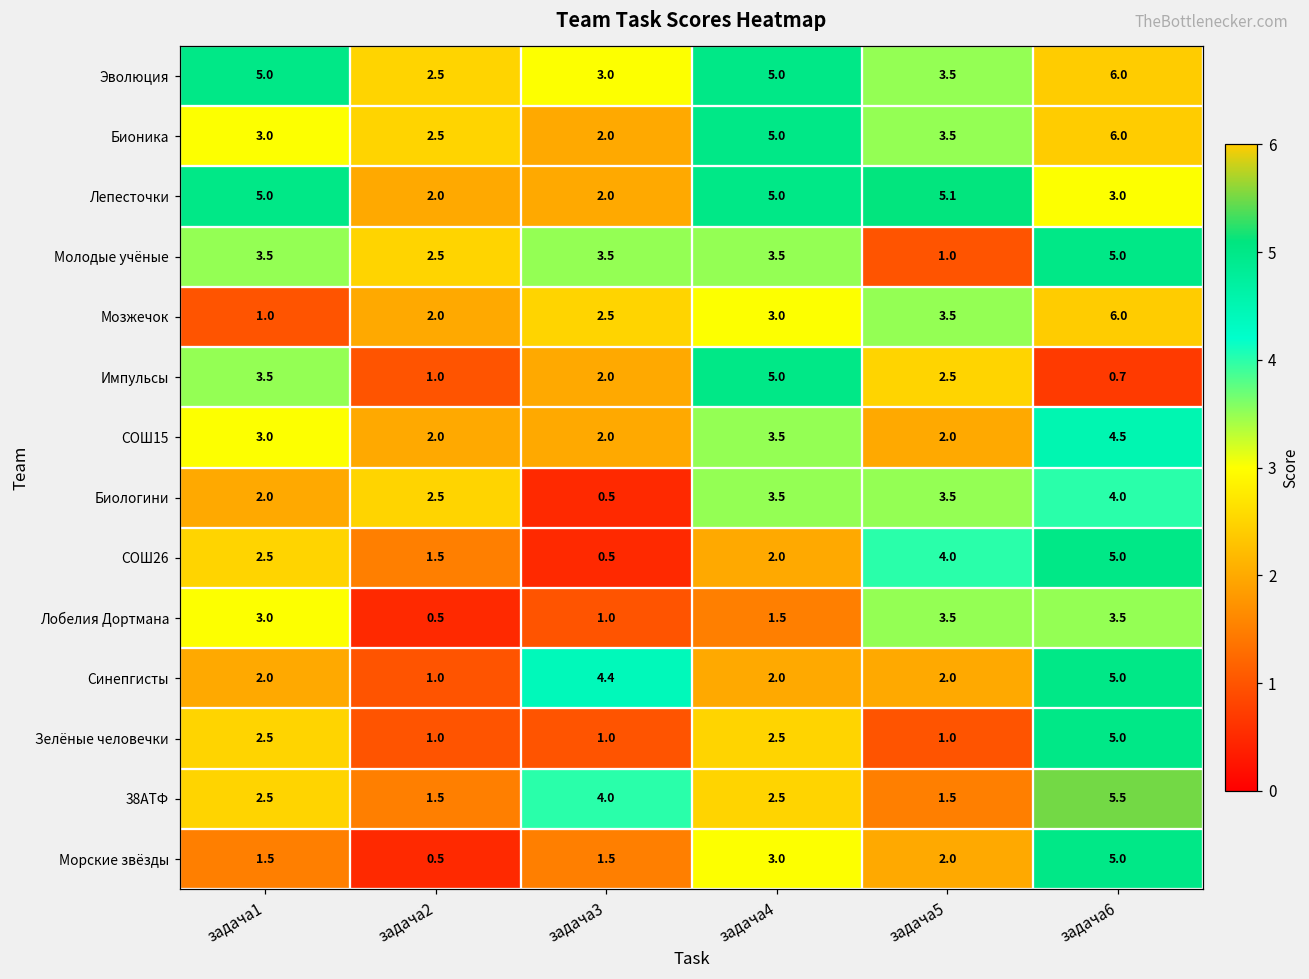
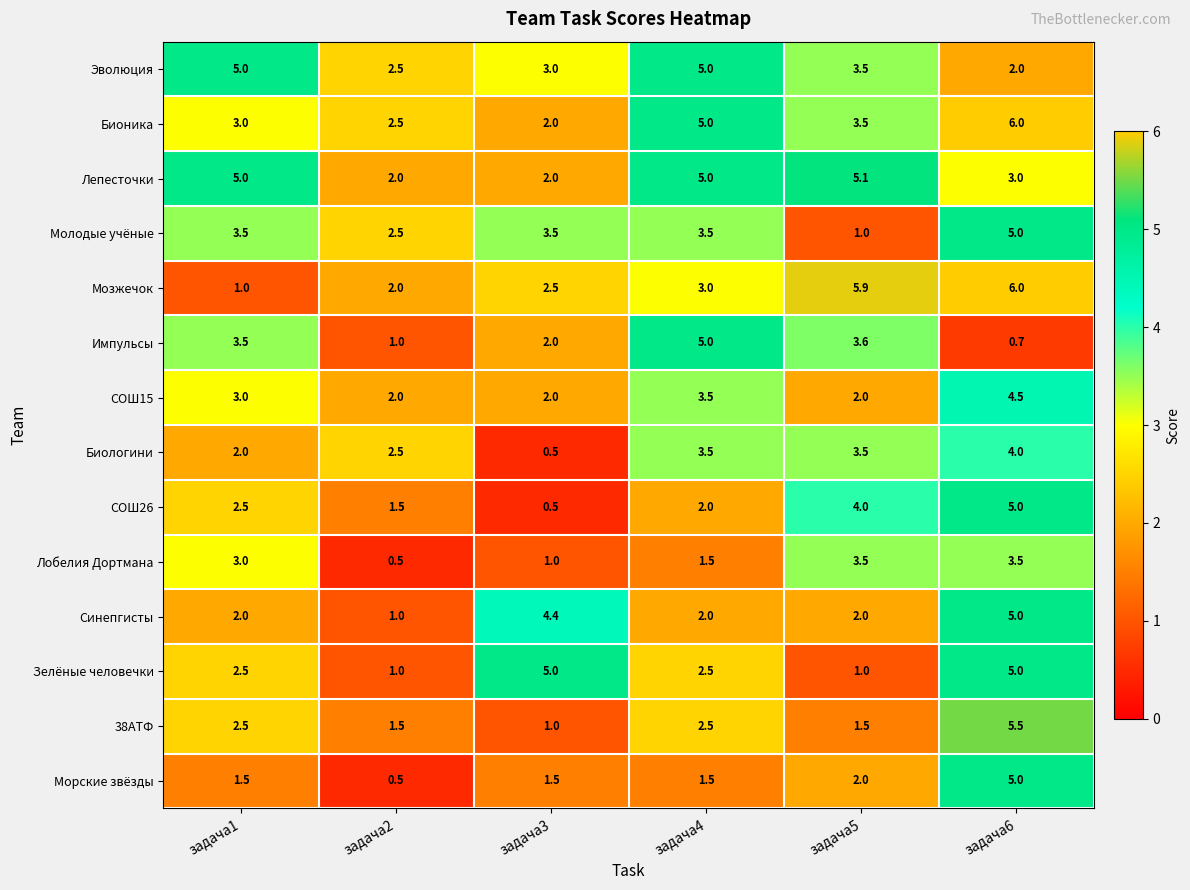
  {
    "Эволюция": {
      "задача1": 5.0,
      "задача2": 2.5,
      "задача3": 3.0,
      "задача4": 5.0,
      "задача5": 3.5,
-     "задача6": 6.0
+     "задача6": 2.0
    },
    "Бионика": {
      "задача1": 3.0,
      "задача2": 2.5,
      "задача3": 2.0,
      "задача4": 5.0,
      "задача5": 3.5,
      "задача6": 6.0
    },
    "Лепесточки": {
      "задача1": 5.0,
      "задача2": 2.0,
      "задача3": 2.0,
      "задача4": 5.0,
      "задача5": 5.1,
      "задача6": 3.0
    },
    "Молодые учёные": {
      "задача1": 3.5,
      "задача2": 2.5,
      "задача3": 3.5,
      "задача4": 3.5,
      "задача5": 1.0,
      "задача6": 5.0
    },
    "Мозжечок": {
      "задача1": 1.0,
      "задача2": 2.0,
      "задача3": 2.5,
      "задача4": 3.0,
-     "задача5": 3.5,
+     "задача5": 5.9,
      "задача6": 6.0
    },
    "Импульсы": {
      "задача1": 3.5,
      "задача2": 1.0,
      "задача3": 2.0,
      "задача4": 5.0,
-     "задача5": 2.5,
+     "задача5": 3.6,
      "задача6": 0.7
    },
    "СОШ15": {
      "задача1": 3.0,
      "задача2": 2.0,
      "задача3": 2.0,
      "задача4": 3.5,
      "задача5": 2.0,
      "задача6": 4.5
    },
    "Биологини": {
      "задача1": 2.0,
      "задача2": 2.5,
      "задача3": 0.5,
      "задача4": 3.5,
      "задача5": 3.5,
      "задача6": 4.0
    },
    "СОШ26": {
      "задача1": 2.5,
      "задача2": 1.5,
      "задача3": 0.5,
      "задача4": 2.0,
      "задача5": 4.0,
      "задача6": 5.0
    },
    "Лобелия Дортмана": {
      "задача1": 3.0,
      "задача2": 0.5,
      "задача3": 1.0,
      "задача4": 1.5,
      "задача5": 3.5,
      "задача6": 3.5
    },
    "Синепгисты": {
      "задача1": 2.0,
      "задача2": 1.0,
      "задача3": 4.4,
      "задача4": 2.0,
      "задача5": 2.0,
      "задача6": 5.0
    },
    "Зелёные человечки": {
      "задача1": 2.5,
      "задача2": 1.0,
-     "задача3": 1.0,
+     "задача3": 5.0,
      "задача4": 2.5,
      "задача5": 1.0,
      "задача6": 5.0
    },
    "38АТФ": {
      "задача1": 2.5,
      "задача2": 1.5,
-     "задача3": 4.0,
+     "задача3": 1.0,
      "задача4": 2.5,
      "задача5": 1.5,
      "задача6": 5.5
    },
    "Морские звёзды": {
      "задача1": 1.5,
      "задача2": 0.5,
      "задача3": 1.5,
-     "задача4": 3.0,
+     "задача4": 1.5,
      "задача5": 2.0,
      "задача6": 5.0
    }
  }
